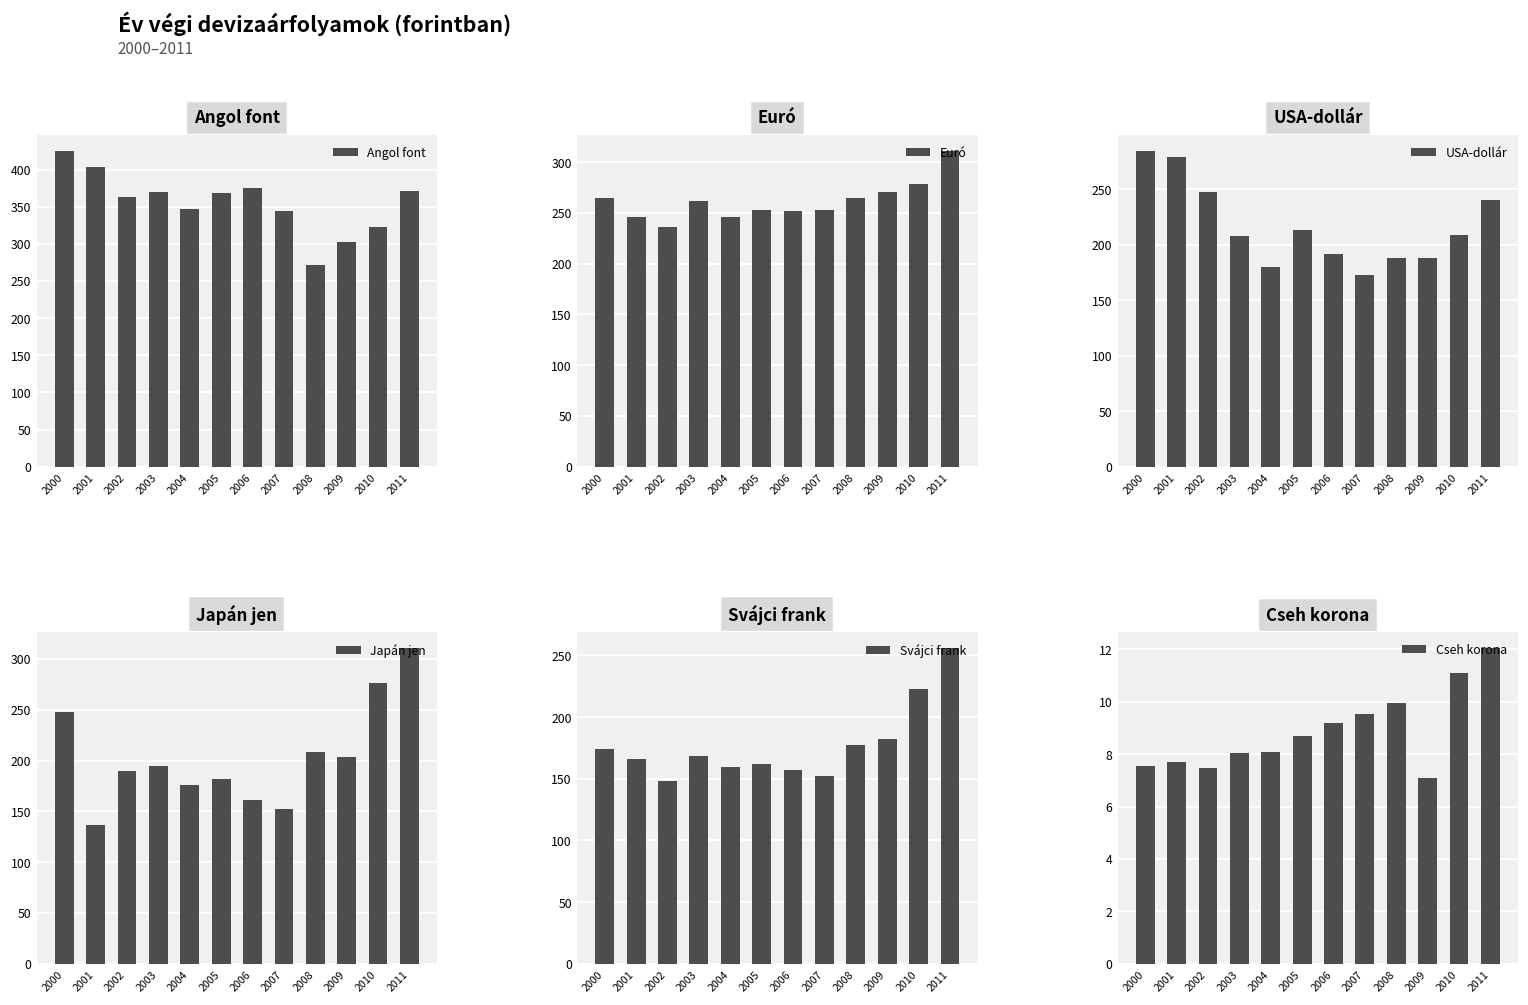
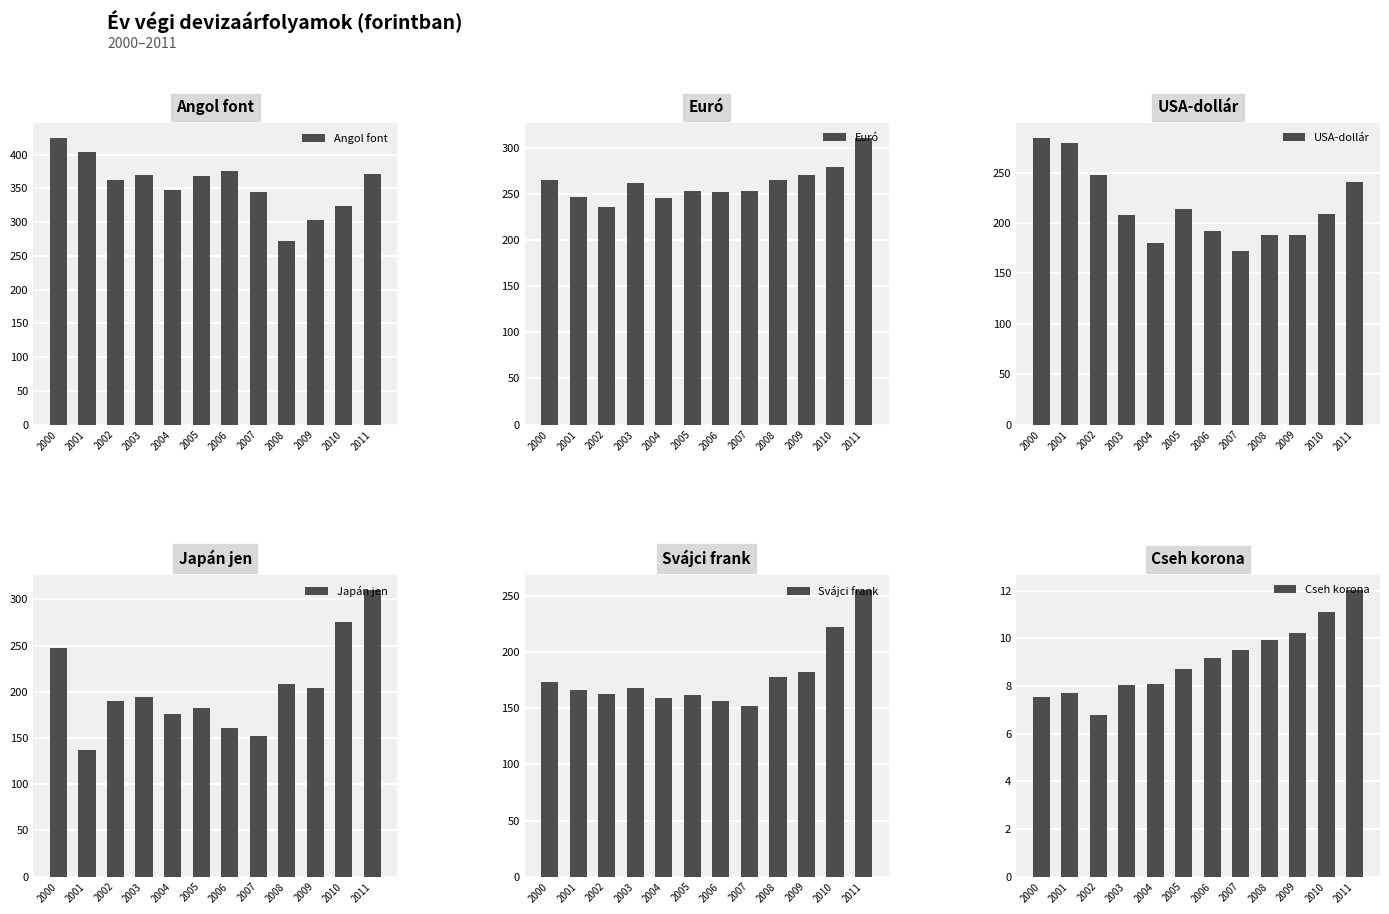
  {
    "Angol font": {
      "2000": 430,
      "2001": 400,
      "2002": 360,
      "2003": 370,
      "2004": 350,
      "2005": 370,
      "2006": 380,
      "2007": 340,
      "2008": 270,
      "2009": 300,
      "2010": 320,
      "2011": 370
    },
    "Euró": {
      "2000": 260,
      "2001": 250,
      "2002": 240,
      "2003": 260,
      "2004": 250,
      "2005": 250,
      "2006": 250,
      "2007": 250,
      "2008": 260,
      "2009": 270,
      "2010": 280,
      "2011": 310
    },
    "USA-dollár": {
      "2000": 285,
      "2001": 279,
      "2002": 247,
      "2003": 208,
      "2004": 180,
      "2005": 214,
      "2006": 192,
      "2007": 173,
      "2008": 188,
      "2009": 188,
      "2010": 209,
      "2011": 241
    },
    "Japán jen": {
      "2000": 250,
      "2001": 140,
      "2002": 190,
      "2003": 190,
      "2004": 180,
      "2005": 180,
      "2006": 160,
      "2007": 150,
      "2008": 210,
      "2009": 200,
      "2010": 280,
      "2011": 310
    },
    "Svájci frank": {
      "2000": 174,
      "2001": 166,
-     "2002": 149,
+     "2002": 162,
      "2003": 168,
      "2004": 159,
      "2005": 162,
      "2006": 157,
      "2007": 152,
      "2008": 178,
      "2009": 182,
      "2010": 223,
      "2011": 256
    },
    "Cseh korona": {
      "2000": 7.6,
      "2001": 7.7,
-     "2002": 7.5,
+     "2002": 6.8,
      "2003": 8.1,
      "2004": 8.1,
      "2005": 8.7,
      "2006": 9.2,
      "2007": 9.5,
      "2008": 9.9,
-     "2009": 7.1,
+     "2009": 10.2,
      "2010": 11.1,
      "2011": 12.1
    }
  }
